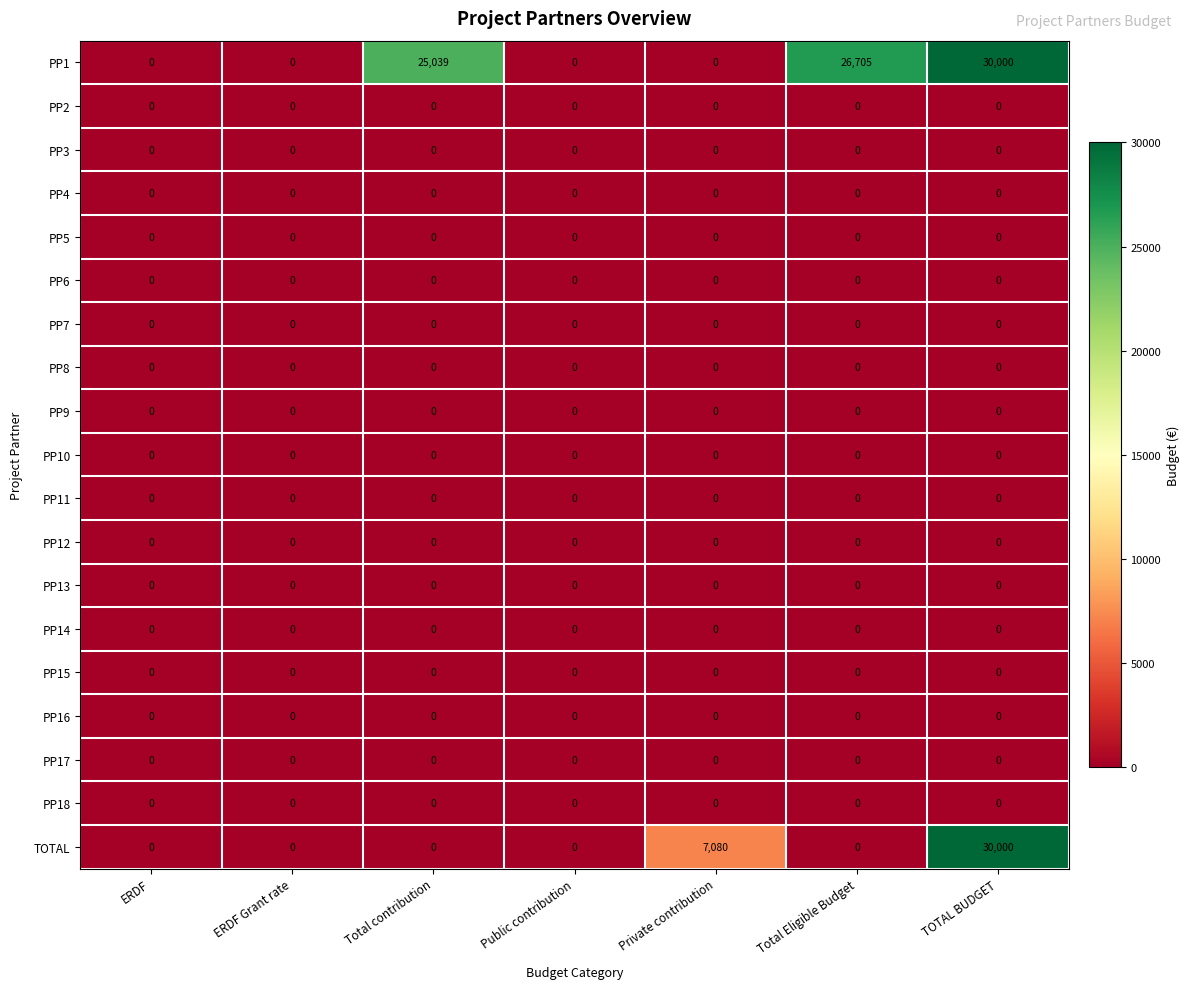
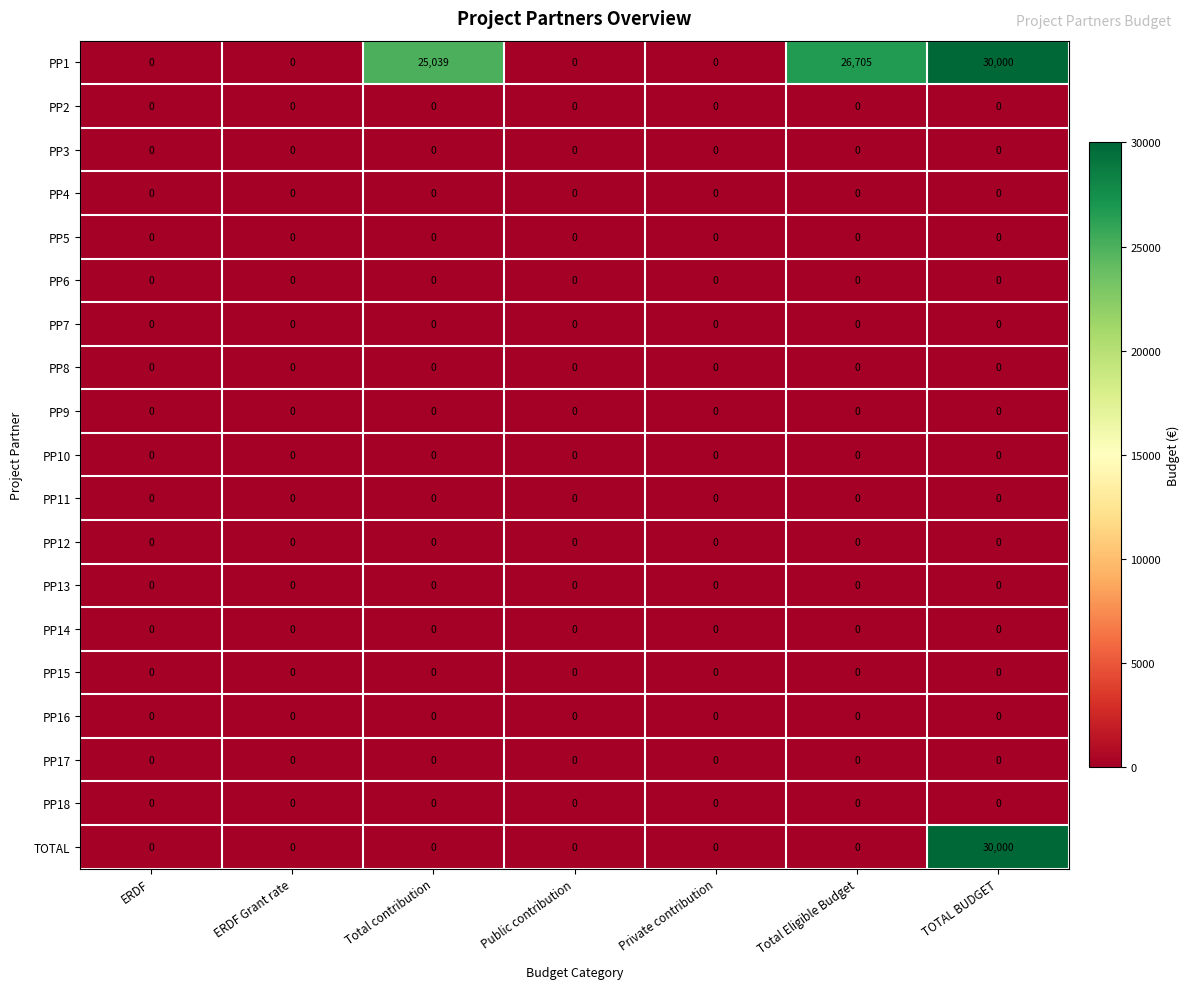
  {
    "PP1": {
      "ERDF": "0",
      "ERDF Grant rate": "0",
      "Total contribution": "25,039",
      "Public contribution": "0",
      "Private contribution": "0",
      "Total Eligible Budget": "26,705",
      "TOTAL BUDGET": "30,000"
    },
    "PP2": {
      "ERDF": "0",
      "ERDF Grant rate": "0",
      "Total contribution": "0",
      "Public contribution": "0",
      "Private contribution": "0",
      "Total Eligible Budget": "0",
      "TOTAL BUDGET": "0"
    },
    "PP3": {
      "ERDF": "0",
      "ERDF Grant rate": "0",
      "Total contribution": "0",
      "Public contribution": "0",
      "Private contribution": "0",
      "Total Eligible Budget": "0",
      "TOTAL BUDGET": "0"
    },
    "PP4": {
      "ERDF": "0",
      "ERDF Grant rate": "0",
      "Total contribution": "0",
      "Public contribution": "0",
      "Private contribution": "0",
      "Total Eligible Budget": "0",
      "TOTAL BUDGET": "0"
    },
    "PP5": {
      "ERDF": "0",
      "ERDF Grant rate": "0",
      "Total contribution": "0",
      "Public contribution": "0",
      "Private contribution": "0",
      "Total Eligible Budget": "0",
      "TOTAL BUDGET": "0"
    },
    "PP6": {
      "ERDF": "0",
      "ERDF Grant rate": "0",
      "Total contribution": "0",
      "Public contribution": "0",
      "Private contribution": "0",
      "Total Eligible Budget": "0",
      "TOTAL BUDGET": "0"
    },
    "PP7": {
      "ERDF": "0",
      "ERDF Grant rate": "0",
      "Total contribution": "0",
      "Public contribution": "0",
      "Private contribution": "0",
      "Total Eligible Budget": "0",
      "TOTAL BUDGET": "0"
    },
    "PP8": {
      "ERDF": "0",
      "ERDF Grant rate": "0",
      "Total contribution": "0",
      "Public contribution": "0",
      "Private contribution": "0",
      "Total Eligible Budget": "0",
      "TOTAL BUDGET": "0"
    },
    "PP9": {
      "ERDF": "0",
      "ERDF Grant rate": "0",
      "Total contribution": "0",
      "Public contribution": "0",
      "Private contribution": "0",
      "Total Eligible Budget": "0",
      "TOTAL BUDGET": "0"
    },
    "PP10": {
      "ERDF": "0",
      "ERDF Grant rate": "0",
      "Total contribution": "0",
      "Public contribution": "0",
      "Private contribution": "0",
      "Total Eligible Budget": "0",
      "TOTAL BUDGET": "0"
    },
    "PP11": {
      "ERDF": "0",
      "ERDF Grant rate": "0",
      "Total contribution": "0",
      "Public contribution": "0",
      "Private contribution": "0",
      "Total Eligible Budget": "0",
      "TOTAL BUDGET": "0"
    },
    "PP12": {
      "ERDF": "0",
      "ERDF Grant rate": "0",
      "Total contribution": "0",
      "Public contribution": "0",
      "Private contribution": "0",
      "Total Eligible Budget": "0",
      "TOTAL BUDGET": "0"
    },
    "PP13": {
      "ERDF": "0",
      "ERDF Grant rate": "0",
      "Total contribution": "0",
      "Public contribution": "0",
      "Private contribution": "0",
      "Total Eligible Budget": "0",
      "TOTAL BUDGET": "0"
    },
    "PP14": {
      "ERDF": "0",
      "ERDF Grant rate": "0",
      "Total contribution": "0",
      "Public contribution": "0",
      "Private contribution": "0",
      "Total Eligible Budget": "0",
      "TOTAL BUDGET": "0"
    },
    "PP15": {
      "ERDF": "0",
      "ERDF Grant rate": "0",
      "Total contribution": "0",
      "Public contribution": "0",
      "Private contribution": "0",
      "Total Eligible Budget": "0",
      "TOTAL BUDGET": "0"
    },
    "PP16": {
      "ERDF": "0",
      "ERDF Grant rate": "0",
      "Total contribution": "0",
      "Public contribution": "0",
      "Private contribution": "0",
      "Total Eligible Budget": "0",
      "TOTAL BUDGET": "0"
    },
    "PP17": {
      "ERDF": "0",
      "ERDF Grant rate": "0",
      "Total contribution": "0",
      "Public contribution": "0",
      "Private contribution": "0",
      "Total Eligible Budget": "0",
      "TOTAL BUDGET": "0"
    },
    "PP18": {
      "ERDF": "0",
      "ERDF Grant rate": "0",
      "Total contribution": "0",
      "Public contribution": "0",
      "Private contribution": "0",
      "Total Eligible Budget": "0",
      "TOTAL BUDGET": "0"
    },
    "TOTAL": {
      "ERDF": "0",
      "ERDF Grant rate": "0",
      "Total contribution": "0",
      "Public contribution": "0",
-     "Private contribution": "7,080",
+     "Private contribution": "0",
      "Total Eligible Budget": "0",
      "TOTAL BUDGET": "30,000"
    }
  }
